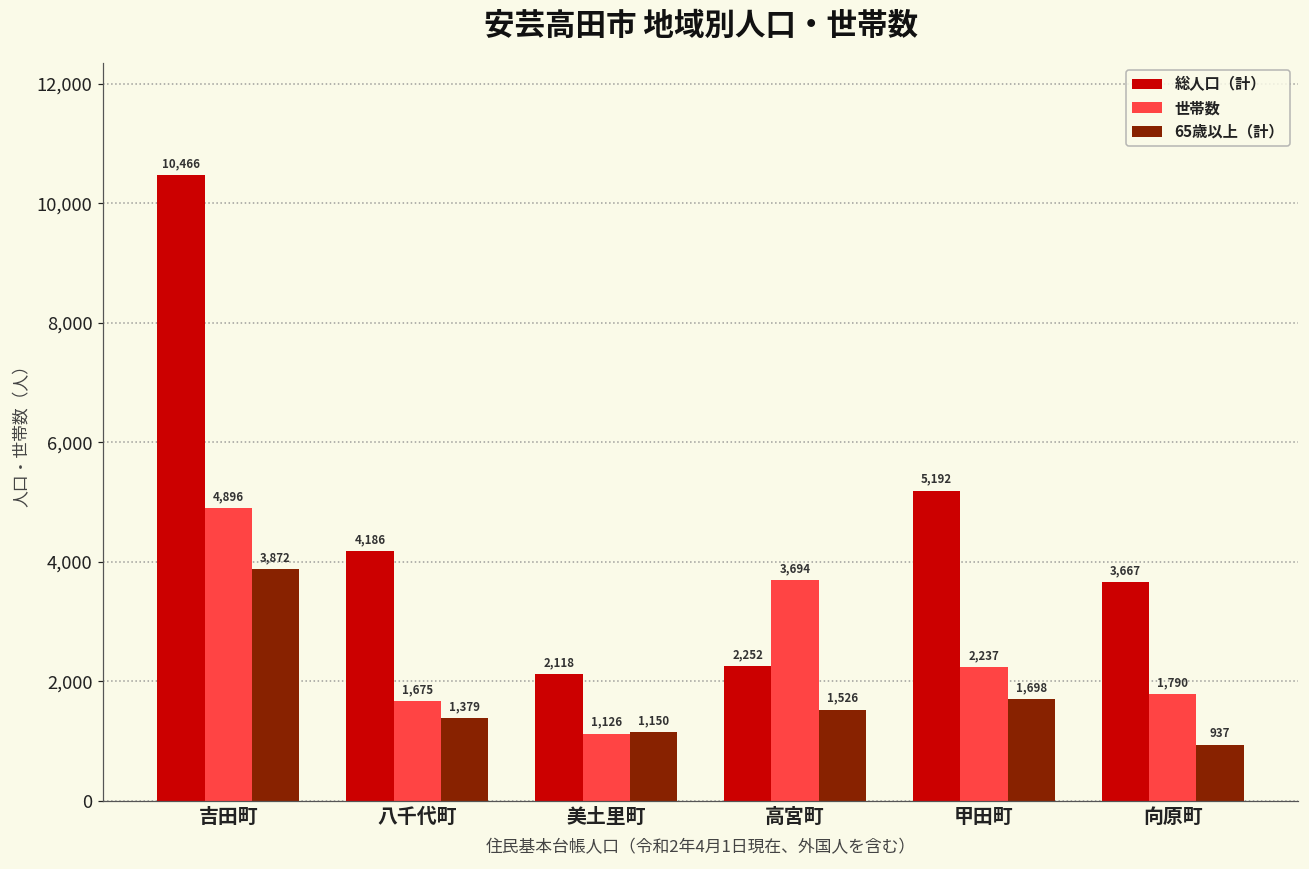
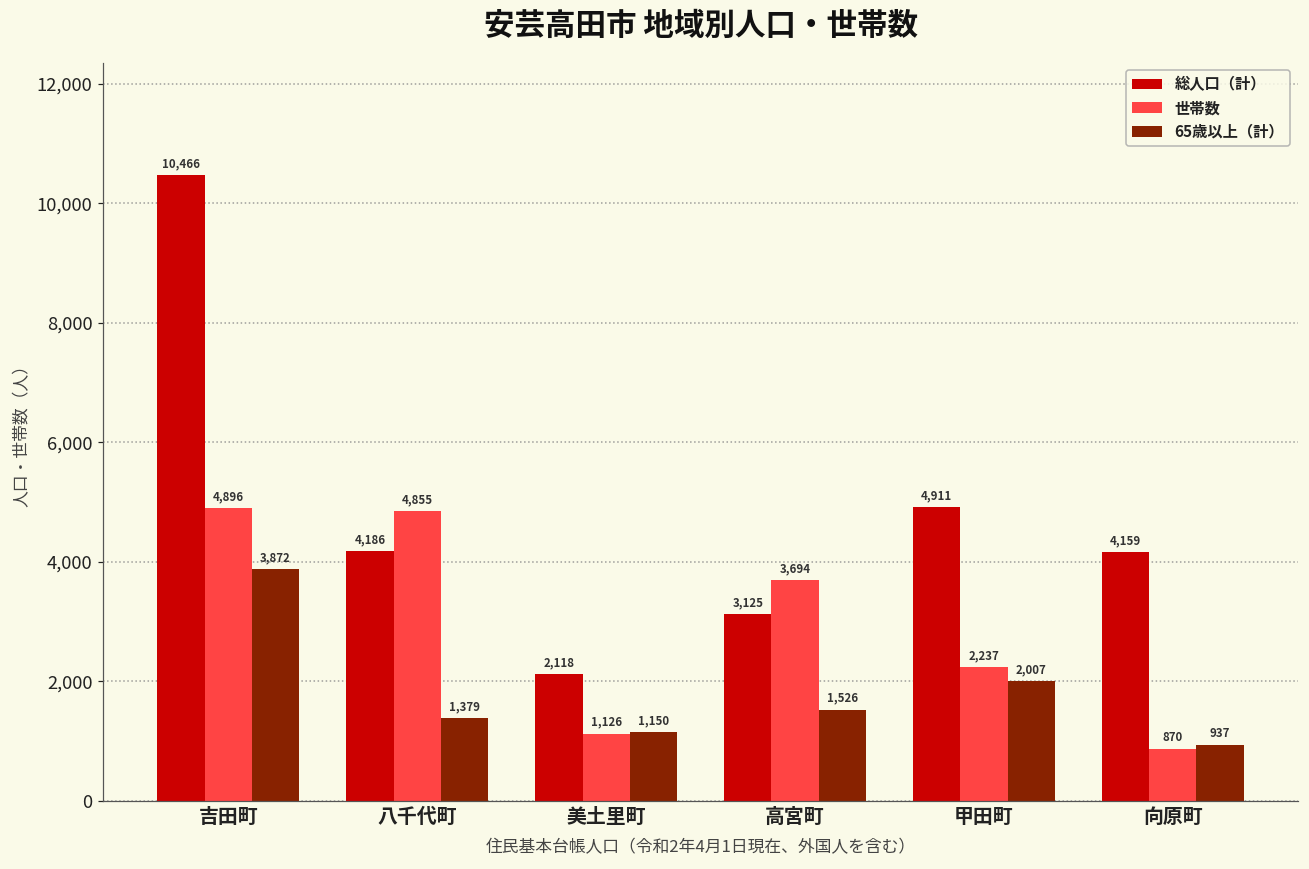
  {
    "総人口（計）": {
      "吉田町": "10,466",
      "八千代町": "4,186",
      "美土里町": "2,118",
-     "高宮町": "2,252",
-     "甲田町": "5,192",
-     "向原町": "3,667"
+     "高宮町": "3,125",
+     "甲田町": "4,911",
+     "向原町": "4,159"
    },
    "世帯数": {
      "吉田町": "4,896",
-     "八千代町": "1,675",
+     "八千代町": "4,855",
      "美土里町": "1,126",
      "高宮町": "3,694",
      "甲田町": "2,237",
-     "向原町": "1,790"
+     "向原町": "870"
    },
    "65歳以上（計）": {
      "吉田町": "3,872",
      "八千代町": "1,379",
      "美土里町": "1,150",
      "高宮町": "1,526",
-     "甲田町": "1,698",
+     "甲田町": "2,007",
      "向原町": "937"
    }
  }
